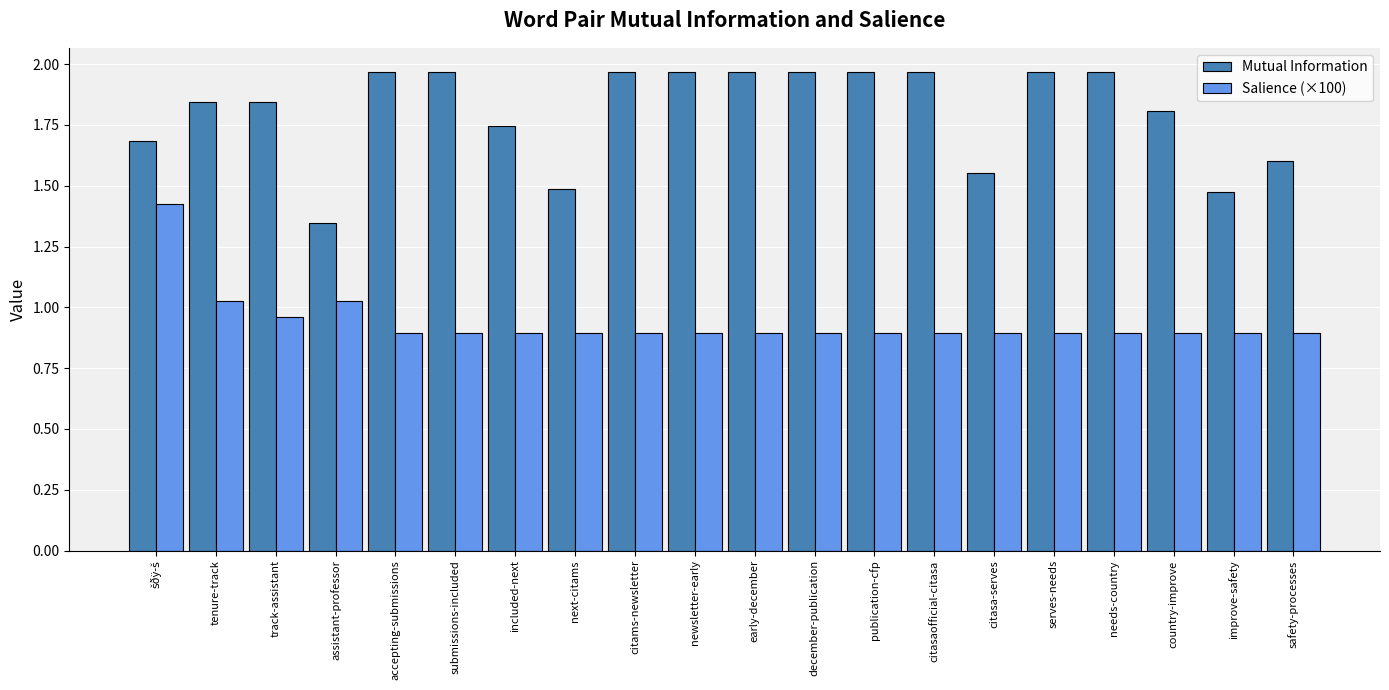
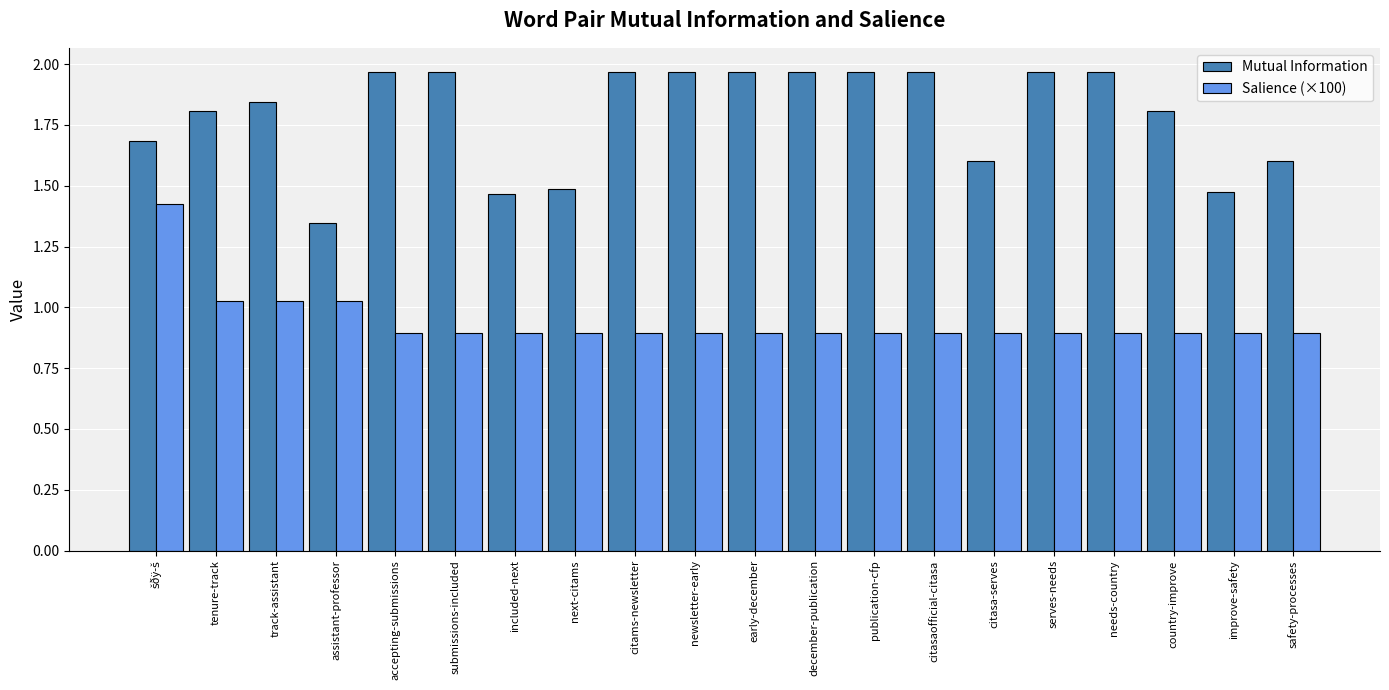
  {
    "Mutual Information": {
      "šðÿ-š": 1.68,
-     "tenure-track": 1.84,
+     "tenure-track": 1.81,
      "track-assistant": 1.84,
      "assistant-professor": 1.35,
      "accepting-submissions": 1.97,
      "submissions-included": 1.97,
-     "included-next": 1.75,
+     "included-next": 1.46,
      "next-citams": 1.49,
      "citams-newsletter": 1.97,
      "newsletter-early": 1.97,
      "early-december": 1.97,
      "december-publication": 1.97,
      "publication-cfp": 1.97,
      "citasaofficial-citasa": 1.97,
-     "citasa-serves": 1.55,
+     "citasa-serves": 1.60,
      "serves-needs": 1.97,
      "needs-country": 1.97,
      "country-improve": 1.81,
      "improve-safety": 1.48,
      "safety-processes": 1.60
    },
    "Salience (×100)": {
      "šðÿ-š": 1.42,
      "tenure-track": 1.03,
-     "track-assistant": 0.96,
+     "track-assistant": 1.03,
      "assistant-professor": 1.03,
      "accepting-submissions": 0.89,
      "submissions-included": 0.89,
      "included-next": 0.89,
      "next-citams": 0.89,
      "citams-newsletter": 0.89,
      "newsletter-early": 0.89,
      "early-december": 0.89,
      "december-publication": 0.89,
      "publication-cfp": 0.89,
      "citasaofficial-citasa": 0.89,
      "citasa-serves": 0.89,
      "serves-needs": 0.89,
      "needs-country": 0.89,
      "country-improve": 0.89,
      "improve-safety": 0.89,
      "safety-processes": 0.89
    }
  }
